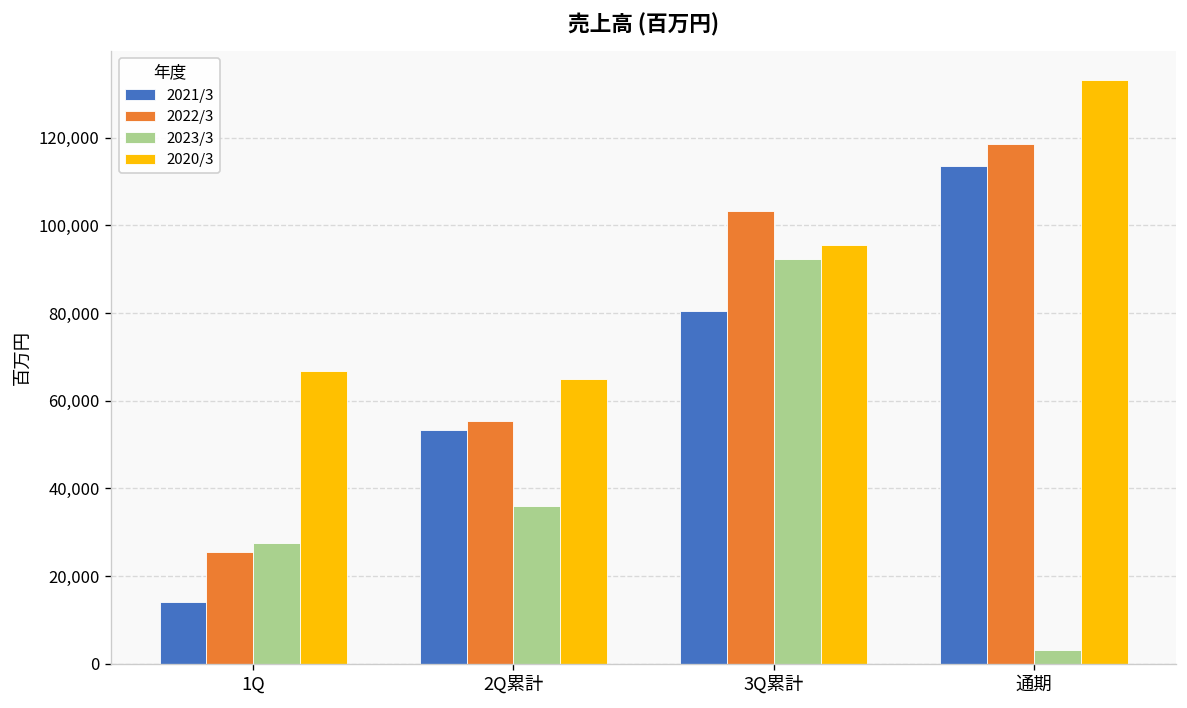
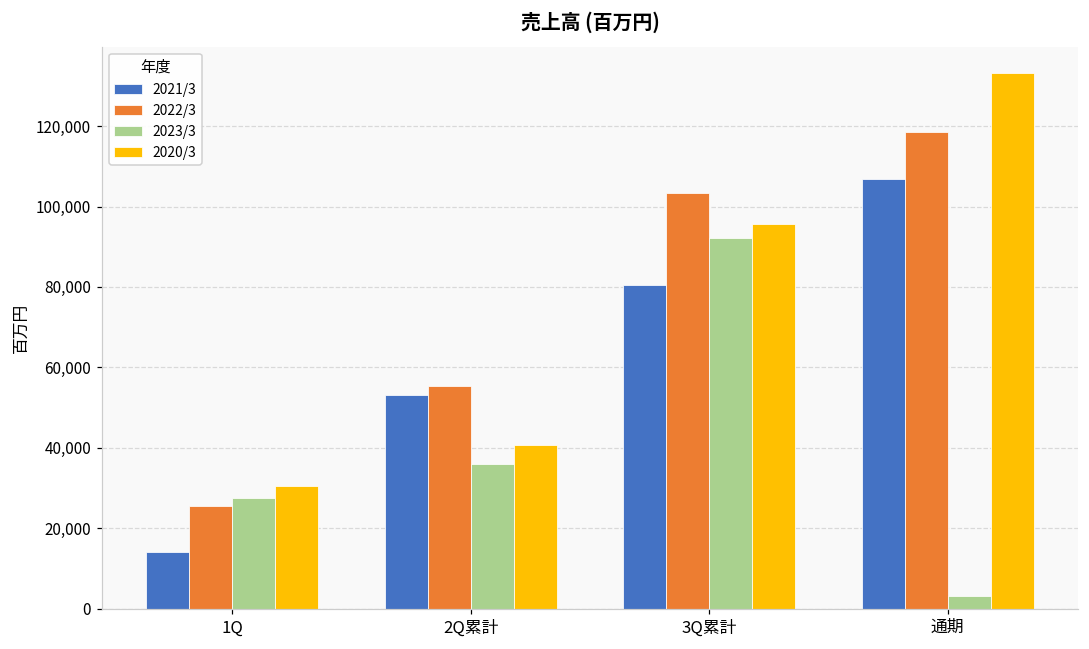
  {
    "2021/3": {
      "1Q": "14,000",
      "2Q累計": "53,000",
      "3Q累計": "81,000",
-     "通期": "114,000"
+     "通期": "107,000"
    },
    "2022/3": {
      "1Q": "26,000",
      "2Q累計": "55,000",
      "3Q累計": "103,000",
      "通期": "118,000"
    },
    "2023/3": {
      "1Q": "28,000",
      "2Q累計": "36,000",
      "3Q累計": "92,000",
      "通期": "3,000"
    },
    "2020/3": {
-     "1Q": "67,000",
-     "2Q累計": "65,000",
+     "1Q": "30,000",
+     "2Q累計": "41,000",
      "3Q累計": "96,000",
      "通期": "133,000"
    }
  }
